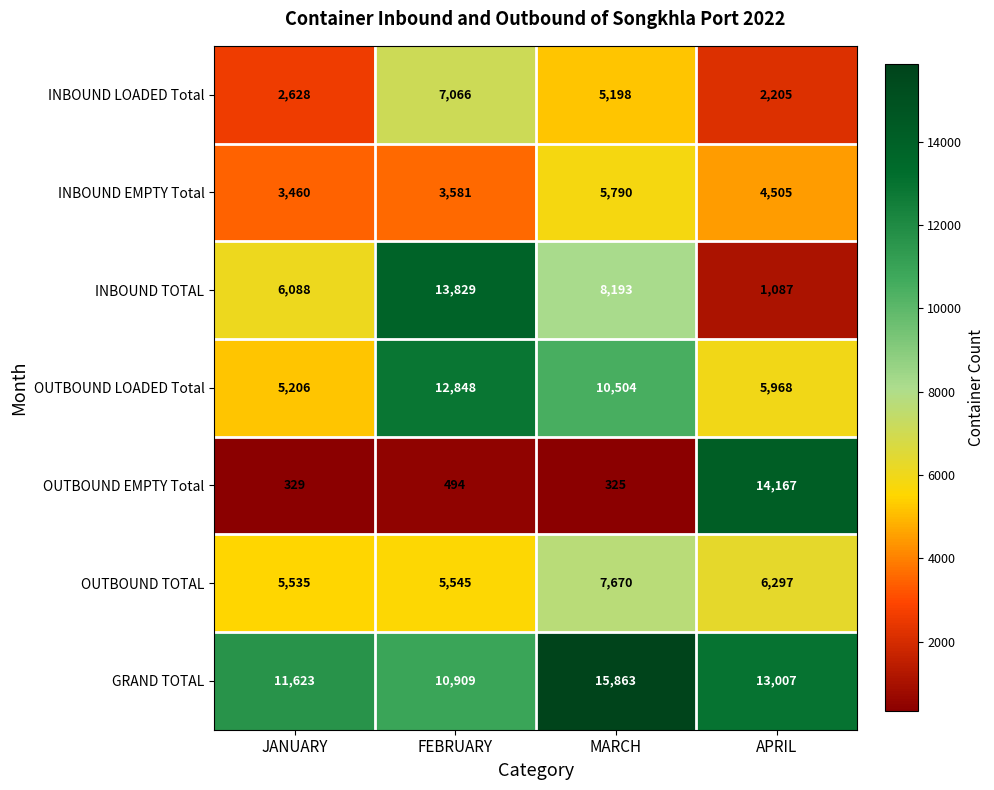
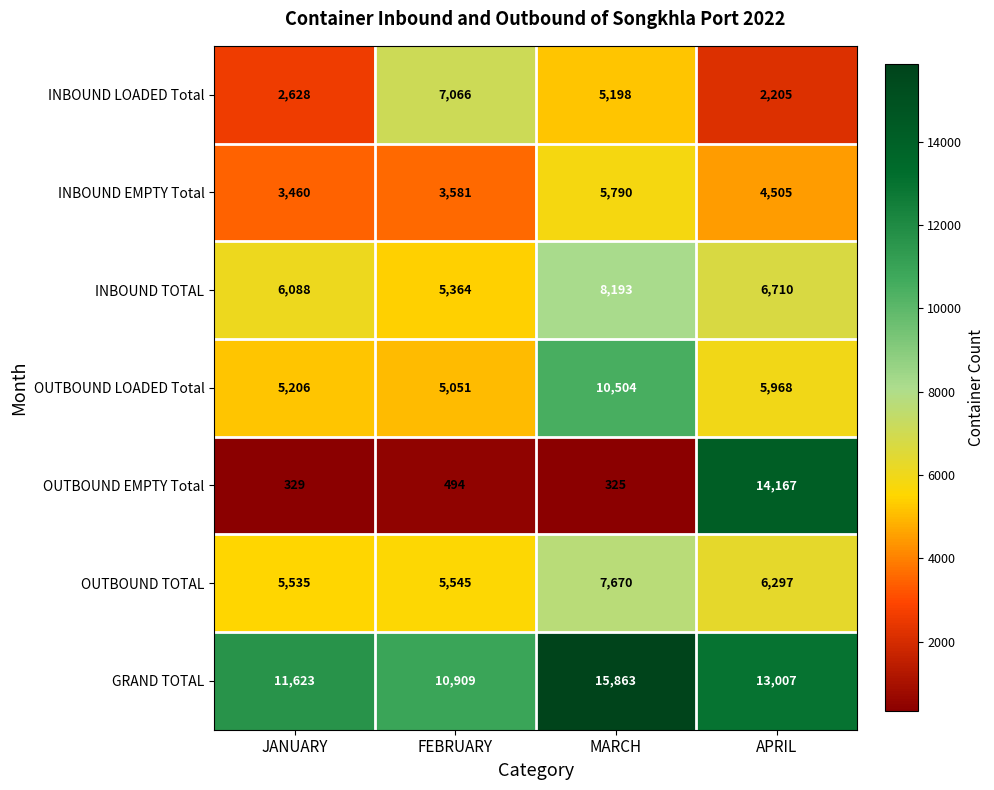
  {
    "INBOUND LOADED Total": {
      "JANUARY": "2,628",
      "FEBRUARY": "7,066",
      "MARCH": "5,198",
      "APRIL": "2,205"
    },
    "INBOUND EMPTY Total": {
      "JANUARY": "3,460",
      "FEBRUARY": "3,581",
      "MARCH": "5,790",
      "APRIL": "4,505"
    },
    "INBOUND TOTAL": {
      "JANUARY": "6,088",
-     "FEBRUARY": "13,829",
+     "FEBRUARY": "5,364",
      "MARCH": "8,193",
-     "APRIL": "1,087"
+     "APRIL": "6,710"
    },
    "OUTBOUND LOADED Total": {
      "JANUARY": "5,206",
-     "FEBRUARY": "12,848",
+     "FEBRUARY": "5,051",
      "MARCH": "10,504",
      "APRIL": "5,968"
    },
    "OUTBOUND EMPTY Total": {
      "JANUARY": "329",
      "FEBRUARY": "494",
      "MARCH": "325",
      "APRIL": "14,167"
    },
    "OUTBOUND TOTAL": {
      "JANUARY": "5,535",
      "FEBRUARY": "5,545",
      "MARCH": "7,670",
      "APRIL": "6,297"
    },
    "GRAND TOTAL": {
      "JANUARY": "11,623",
      "FEBRUARY": "10,909",
      "MARCH": "15,863",
      "APRIL": "13,007"
    }
  }
